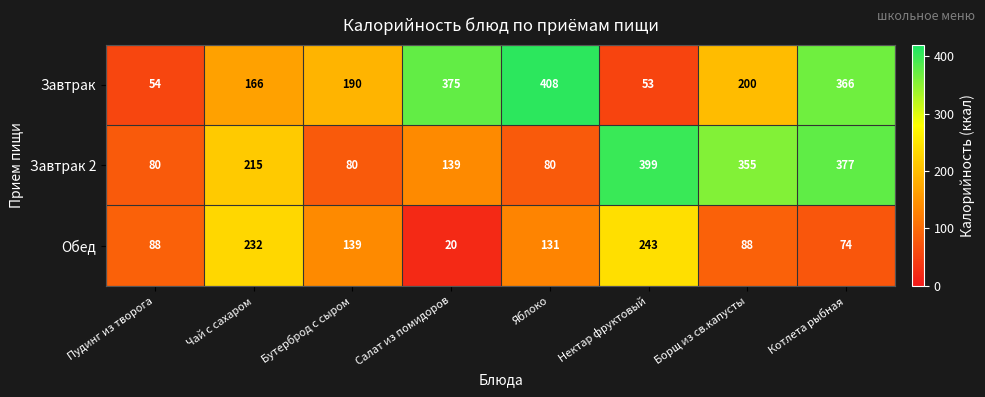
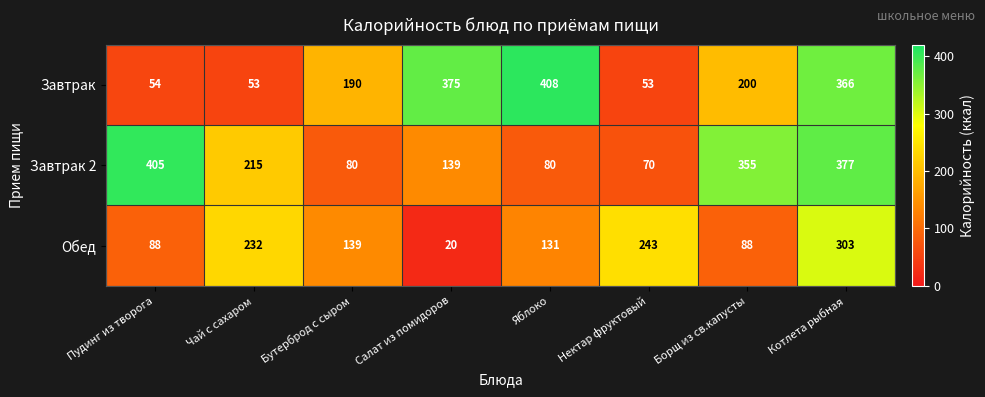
  {
    "Завтрак": {
      "Пудинг из творога": 54,
-     "Чай с сахаром": 166,
+     "Чай с сахаром": 53,
      "Бутерброд с сыром": 190,
      "Салат из помидоров": 375,
      "Яблоко": 408,
      "Нектар фруктовый": 53,
      "Борщ из св.капусты": 200,
      "Котлета рыбная": 366
    },
    "Завтрак 2": {
-     "Пудинг из творога": 80,
+     "Пудинг из творога": 405,
      "Чай с сахаром": 215,
      "Бутерброд с сыром": 80,
      "Салат из помидоров": 139,
      "Яблоко": 80,
-     "Нектар фруктовый": 399,
+     "Нектар фруктовый": 70,
      "Борщ из св.капусты": 355,
      "Котлета рыбная": 377
    },
    "Обед": {
      "Пудинг из творога": 88,
      "Чай с сахаром": 232,
      "Бутерброд с сыром": 139,
      "Салат из помидоров": 20,
      "Яблоко": 131,
      "Нектар фруктовый": 243,
      "Борщ из св.капусты": 88,
-     "Котлета рыбная": 74
+     "Котлета рыбная": 303
    }
  }
